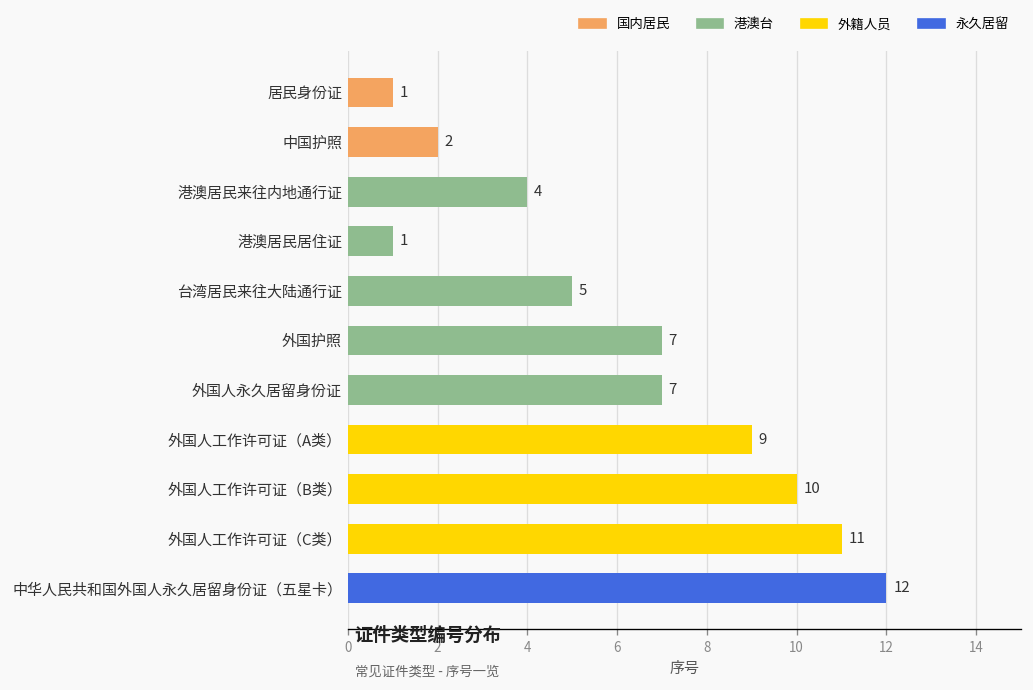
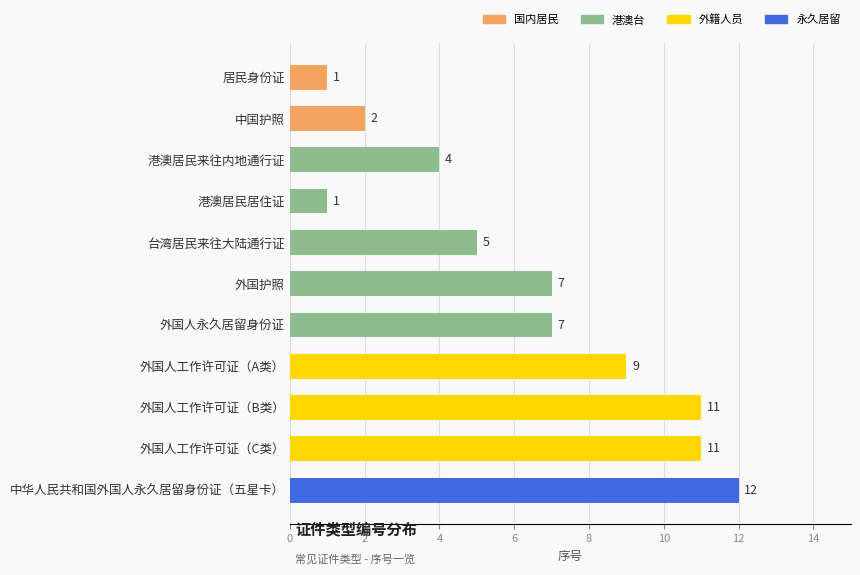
  {
    "居民身份证": 1,
    "中国护照": 2,
    "港澳居民来往内地通行证": 4,
    "港澳居民居住证": 1,
    "台湾居民来往大陆通行证": 5,
    "外国护照": 7,
    "外国人永久居留身份证": 7,
    "外国人工作许可证（A类）": 9,
-   "外国人工作许可证（B类）": 10,
+   "外国人工作许可证（B类）": 11,
    "外国人工作许可证（C类）": 11,
    "中华人民共和国外国人永久居留身份证（五星卡）": 12
  }
